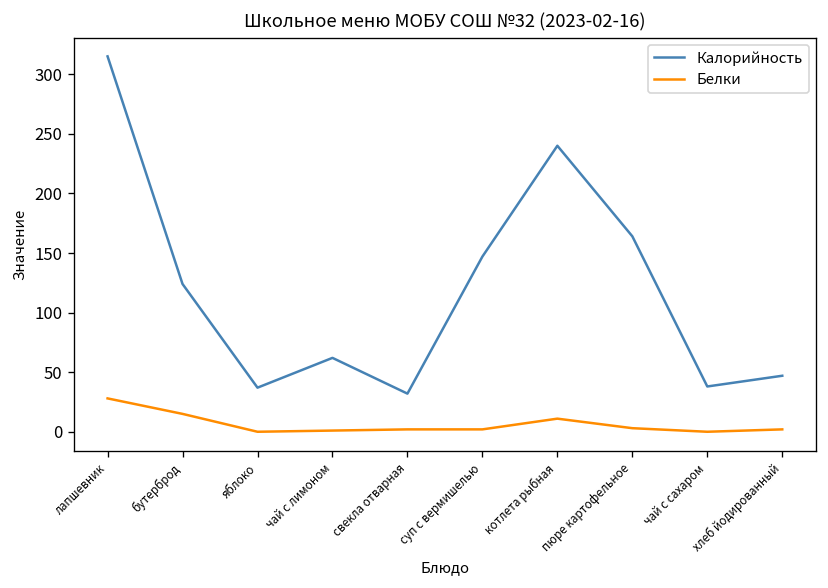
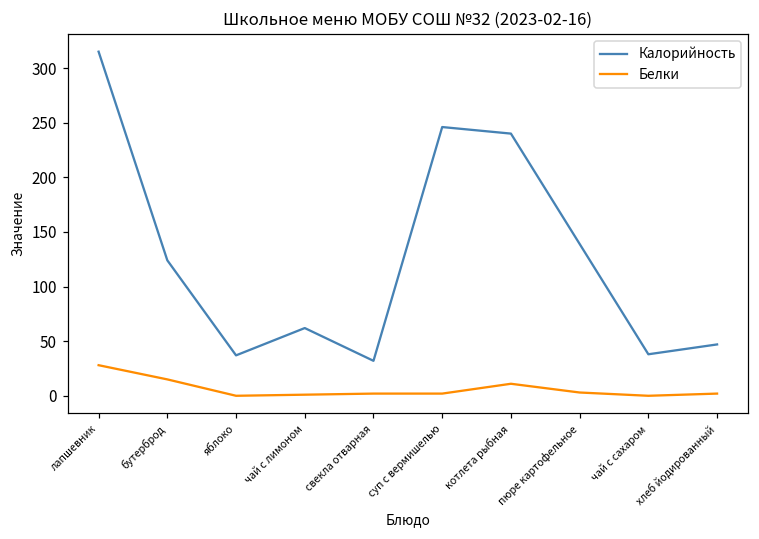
  {
    "Калорийность": {
      "лапшевник": 320,
      "бутерброд": 120,
      "яблоко": 40,
      "чай с лимоном": 60,
      "свекла отварная": 30,
-     "суп с вермишелью": 150,
+     "суп с вермишелью": 250,
      "котлета рыбная": 240,
-     "пюре картофельное": 160,
+     "пюре картофельное": 140,
      "чай с сахаром": 40,
      "хлеб йодированный": 50
    },
    "Белки": {
      "лапшевник": 30,
      "бутерброд": 20,
      "яблоко": 0,
      "чай с лимоном": 0,
      "свекла отварная": 0,
      "суп с вермишелью": 0,
      "котлета рыбная": 10,
      "пюре картофельное": 0,
      "чай с сахаром": 0,
      "хлеб йодированный": 0
    }
  }
